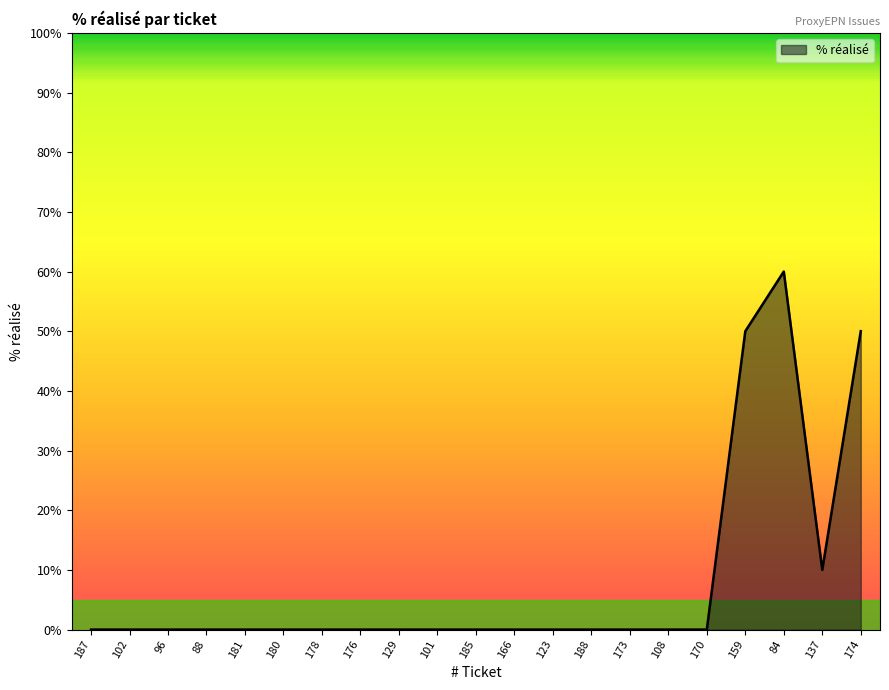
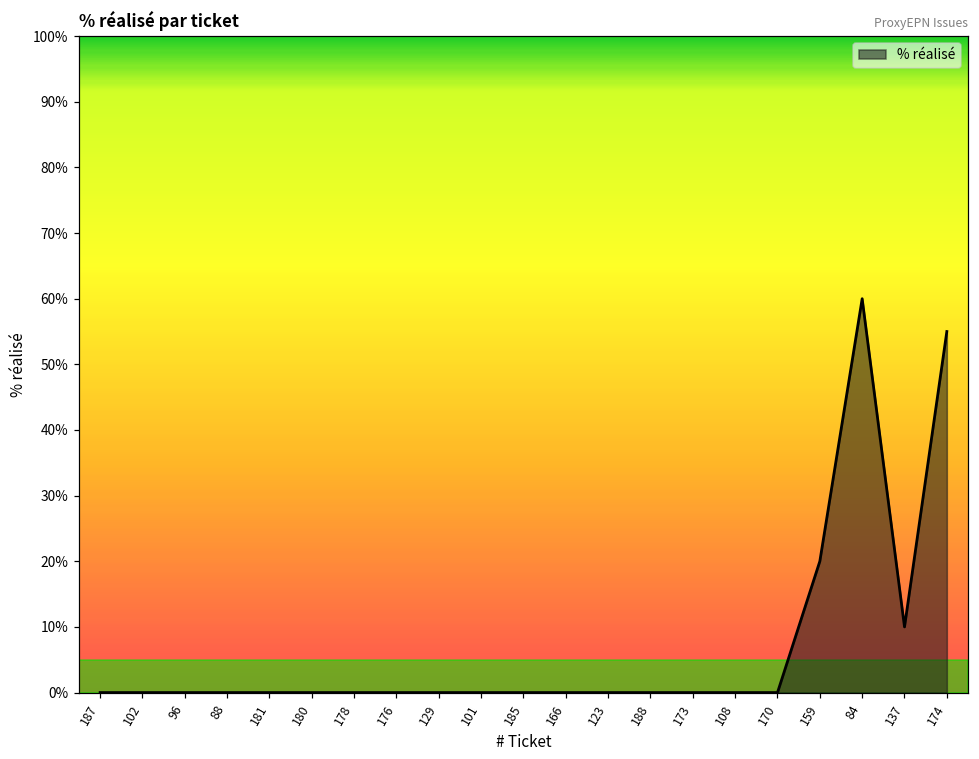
  {
-   "159": "50%",
+   "159": "20%",
    "84": "60%",
    "137": "10%",
-   "174": "50%"
+   "174": "55%"
  }
